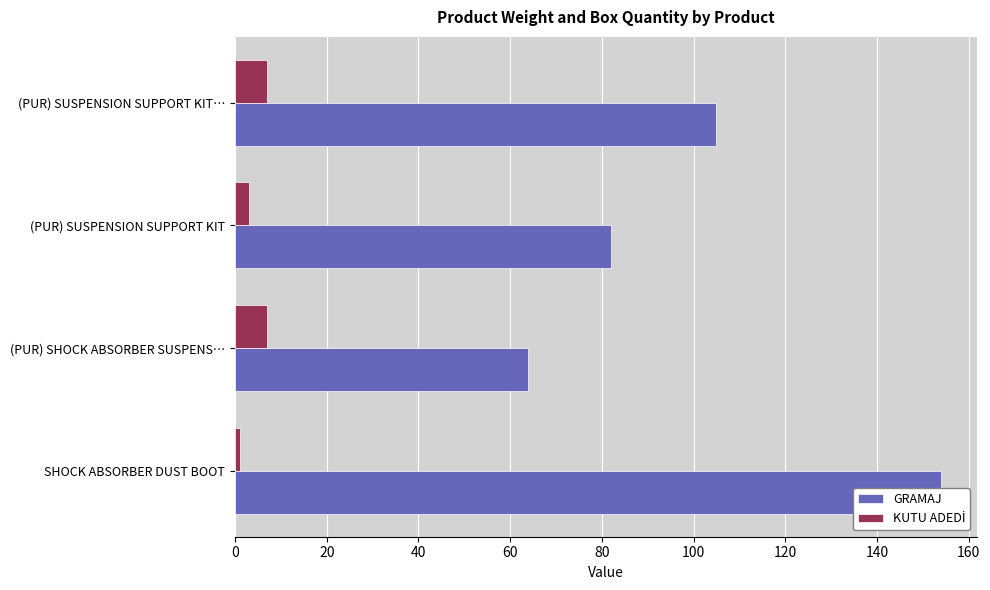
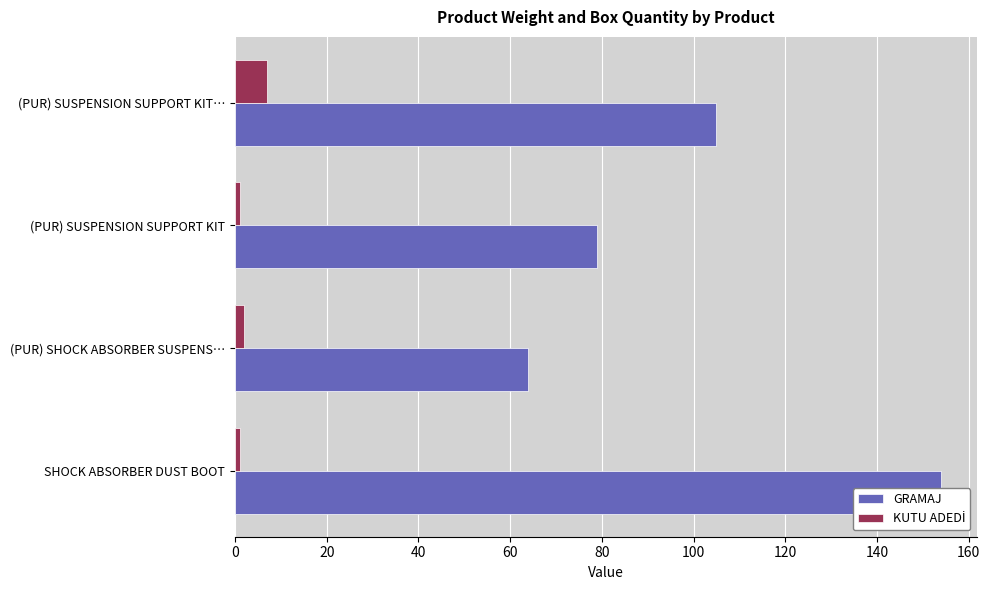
  {
    "GRAMAJ": {
      "(PUR) SUSPENSION SUPPORT KIT…": 105,
-     "(PUR) SUSPENSION SUPPORT KIT": 82,
+     "(PUR) SUSPENSION SUPPORT KIT": 79,
      "(PUR) SHOCK ABSORBER SUSPENS…": 64
    },
    "KUTU ADEDİ": {
      "(PUR) SUSPENSION SUPPORT KIT…": 7,
-     "(PUR) SUSPENSION SUPPORT KIT": 3,
-     "(PUR) SHOCK ABSORBER SUSPENS…": 7,
+     "(PUR) SUSPENSION SUPPORT KIT": 1,
+     "(PUR) SHOCK ABSORBER SUSPENS…": 2,
      "SHOCK ABSORBER DUST BOOT": 1
    }
  }
